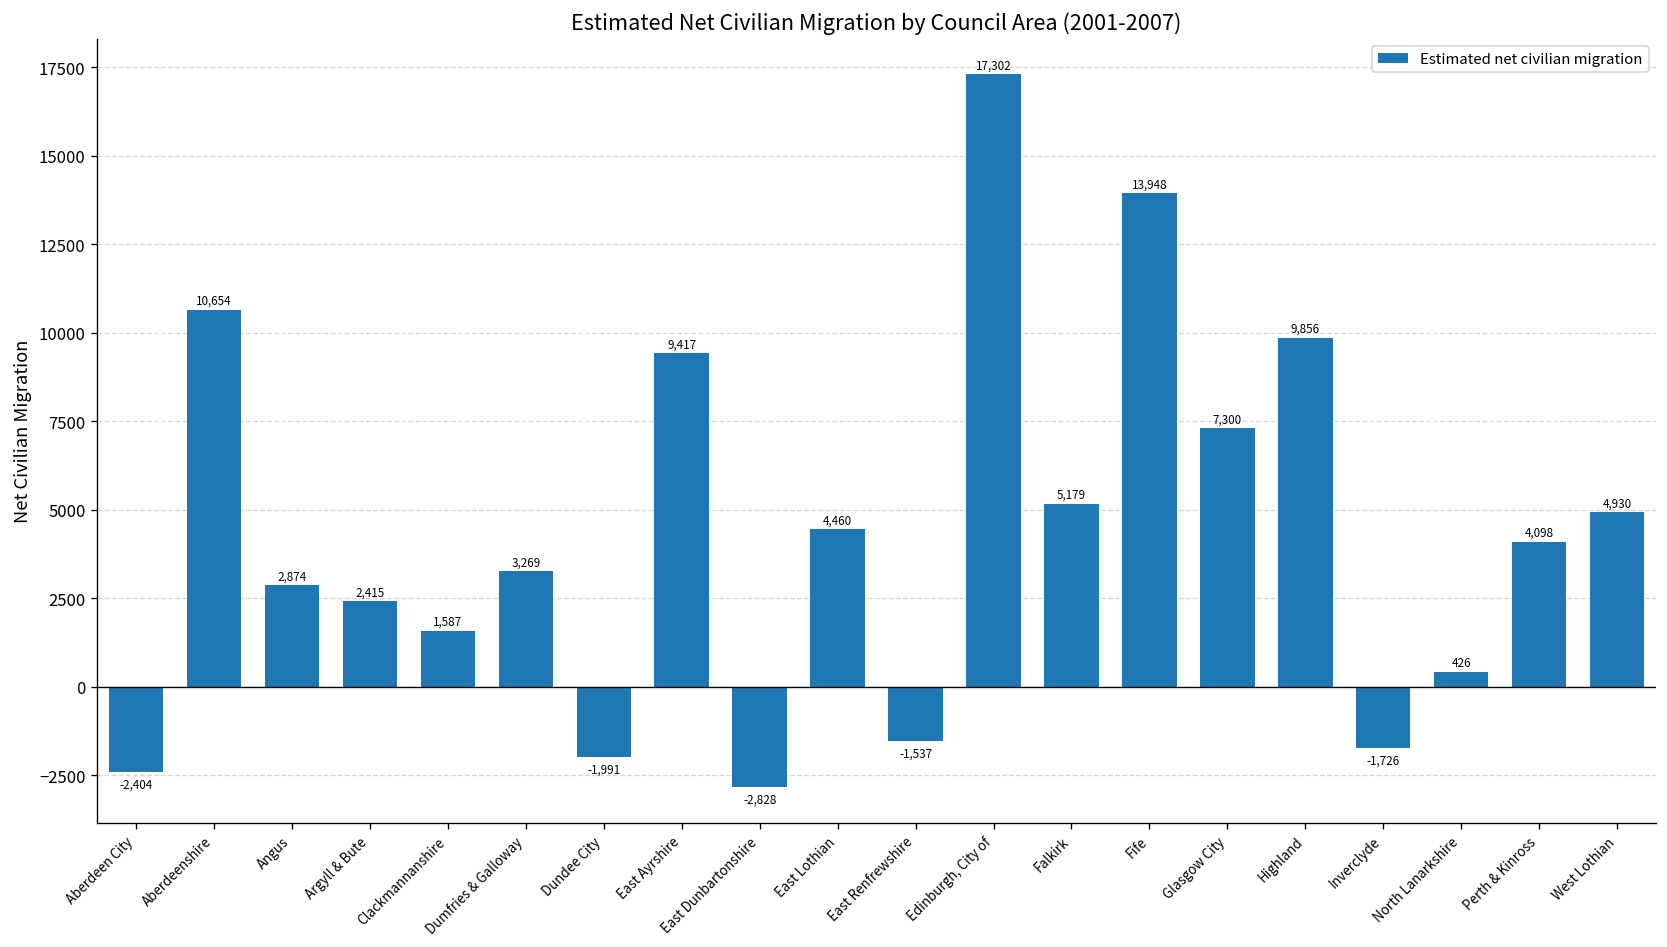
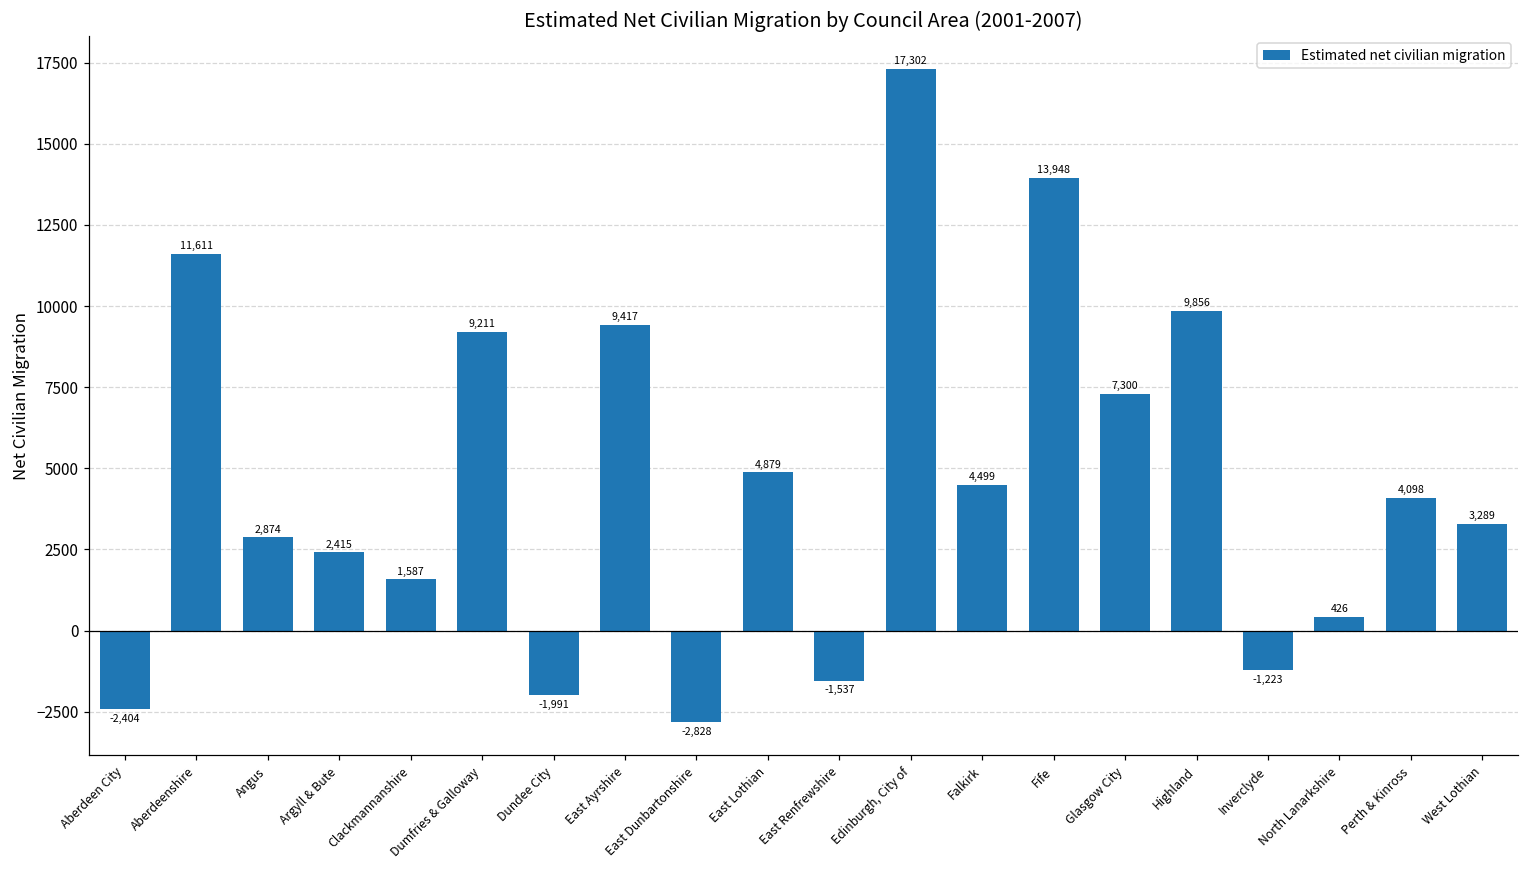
  {
    "Aberdeen City": "-2,404",
-   "Aberdeenshire": "10,654",
+   "Aberdeenshire": "11,611",
    "Angus": "2,874",
    "Argyll & Bute": "2,415",
    "Clackmannanshire": "1,587",
-   "Dumfries & Galloway": "3,269",
+   "Dumfries & Galloway": "9,211",
    "Dundee City": "-1,991",
    "East Ayrshire": "9,417",
    "East Dunbartonshire": "-2,828",
-   "East Lothian": "4,460",
+   "East Lothian": "4,879",
    "East Renfrewshire": "-1,537",
    "Edinburgh, City of": "17,302",
-   "Falkirk": "5,179",
+   "Falkirk": "4,499",
    "Fife": "13,948",
    "Glasgow City": "7,300",
    "Highland": "9,856",
-   "Inverclyde": "-1,726",
+   "Inverclyde": "-1,223",
    "North Lanarkshire": "426",
    "Perth & Kinross": "4,098",
-   "West Lothian": "4,930"
+   "West Lothian": "3,289"
  }
